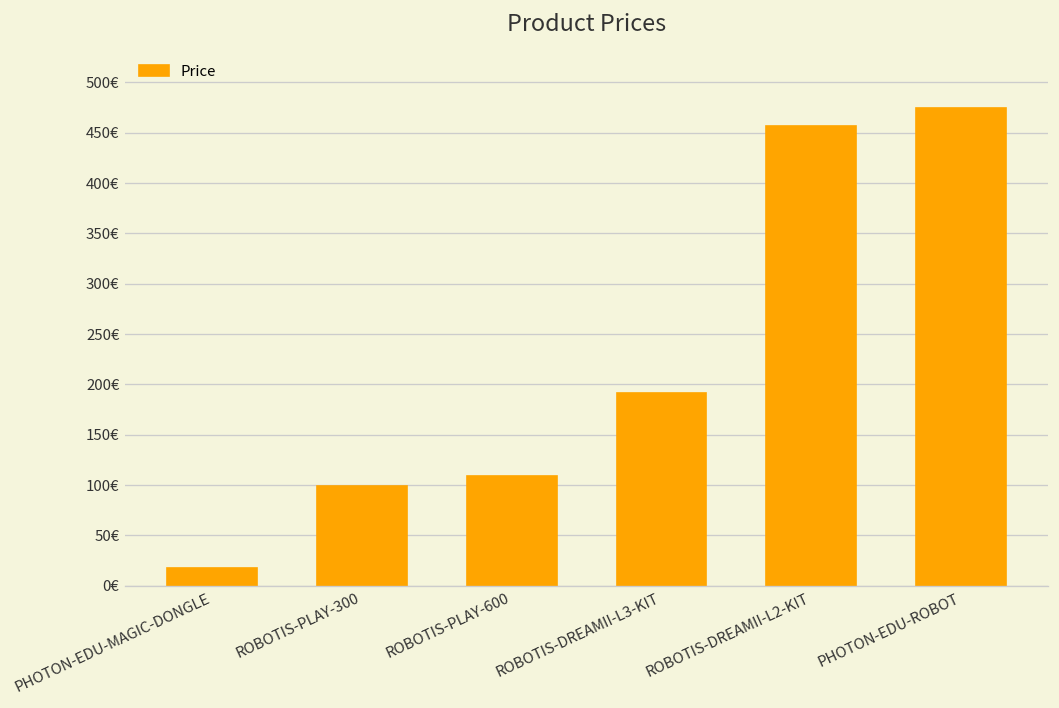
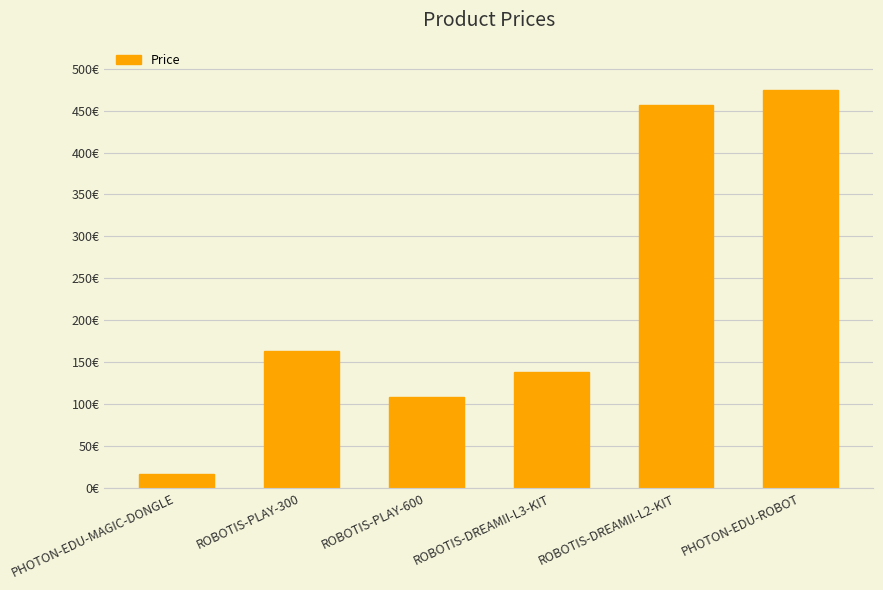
  {
    "PHOTON-EDU-MAGIC-DONGLE": "20€",
-   "ROBOTIS-PLAY-300": "100€",
+   "ROBOTIS-PLAY-300": "160€",
    "ROBOTIS-PLAY-600": "110€",
-   "ROBOTIS-DREAMII-L3-KIT": "190€",
+   "ROBOTIS-DREAMII-L3-KIT": "140€",
    "ROBOTIS-DREAMII-L2-KIT": "460€",
    "PHOTON-EDU-ROBOT": "470€"
  }
